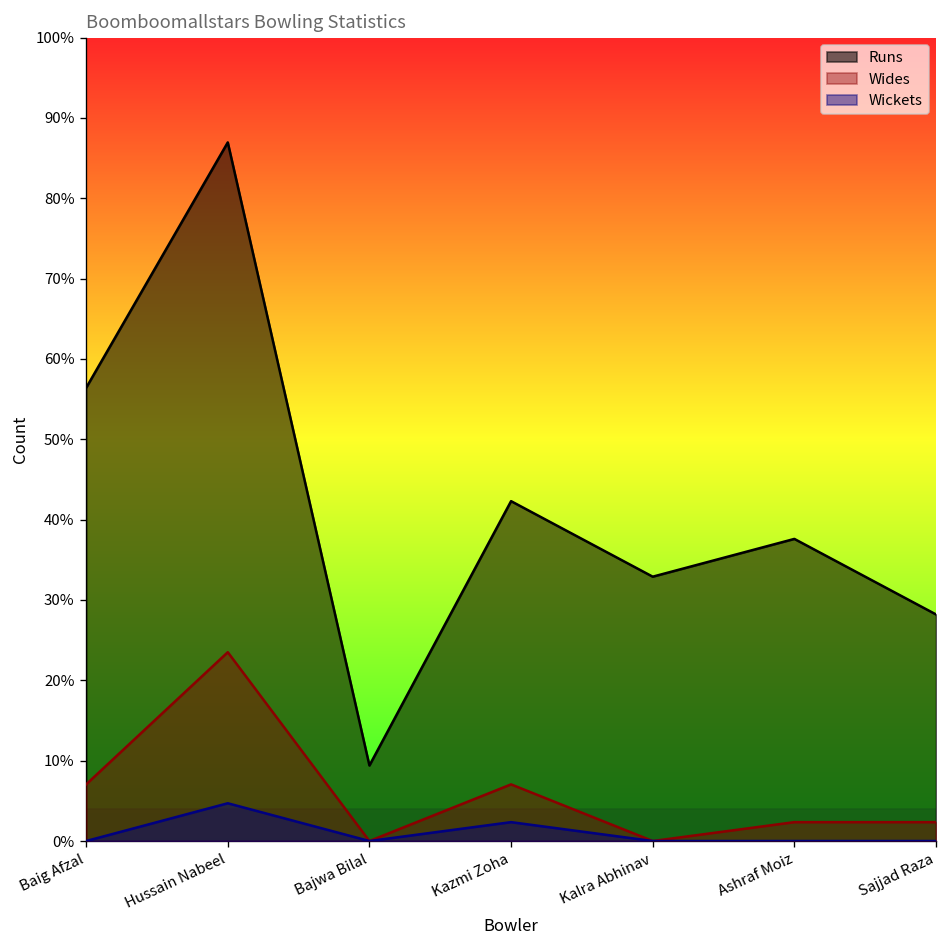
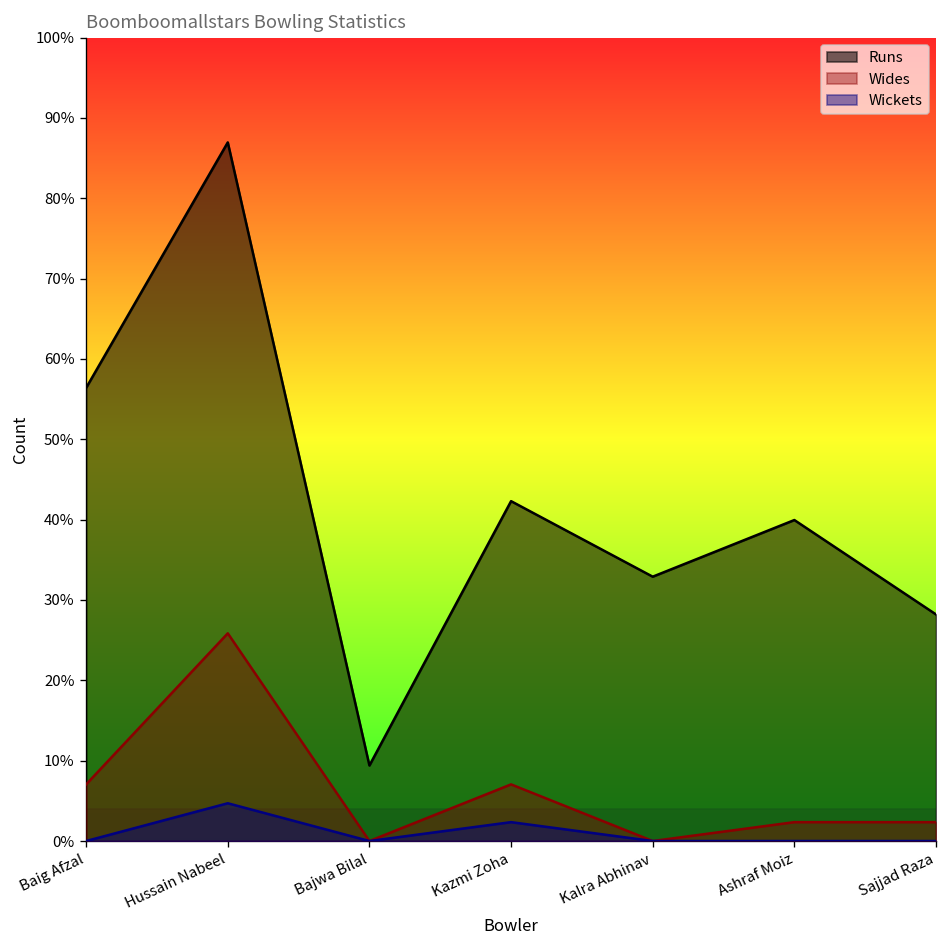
  {
    "Runs": {
      "Baig Afzal": "56%",
      "Hussain Nabeel": "87%",
      "Bajwa Bilal": "9%",
      "Kazmi Zoha": "42%",
      "Kalra Abhinav": "33%",
-     "Ashraf Moiz": "38%",
+     "Ashraf Moiz": "40%",
      "Sajjad Raza": "28%"
    },
    "Wides": {
      "Baig Afzal": "7%",
-     "Hussain Nabeel": "24%",
+     "Hussain Nabeel": "26%",
      "Kazmi Zoha": "7%"
    },
    "Wickets": {
      "Hussain Nabeel": "5%"
    }
  }
